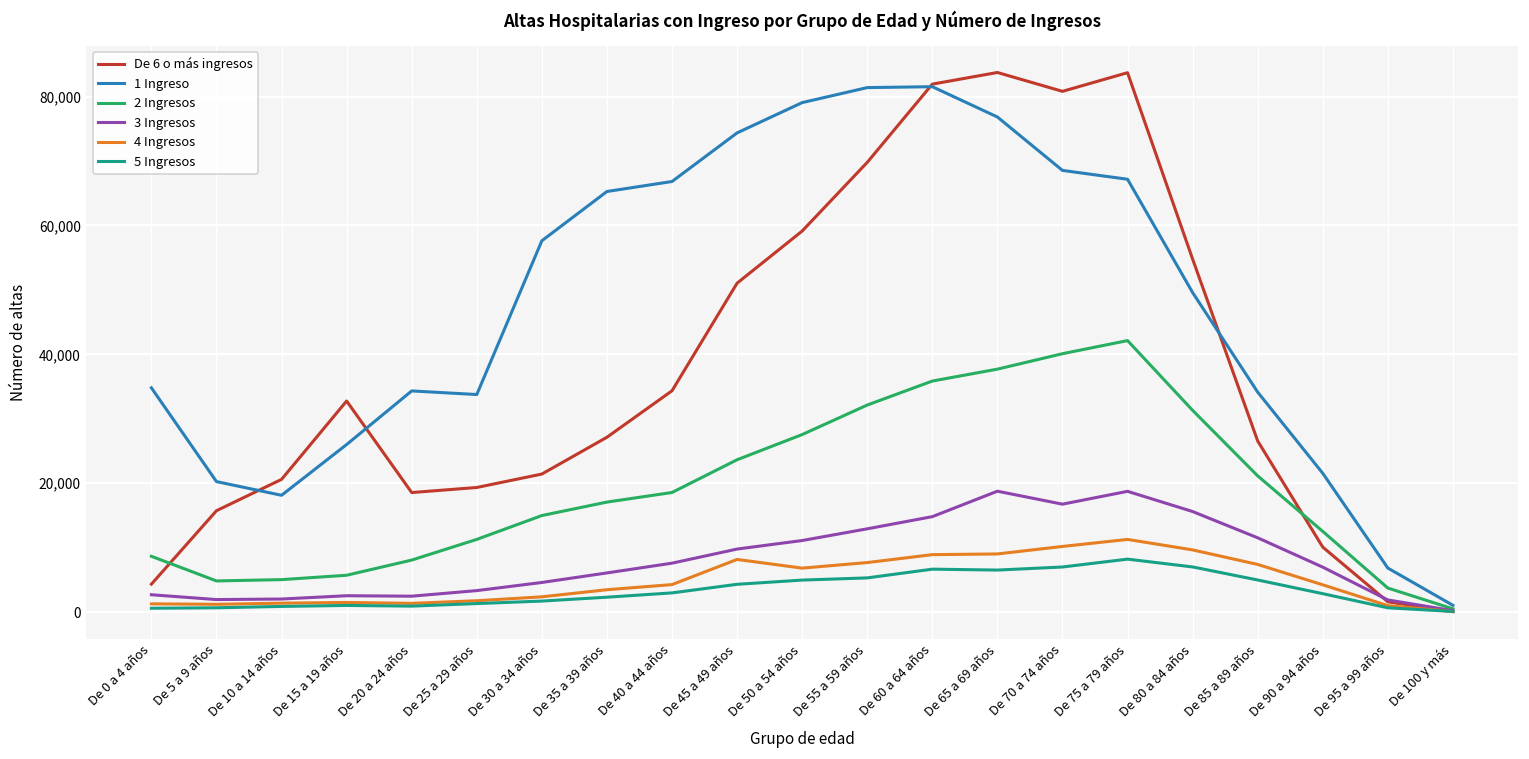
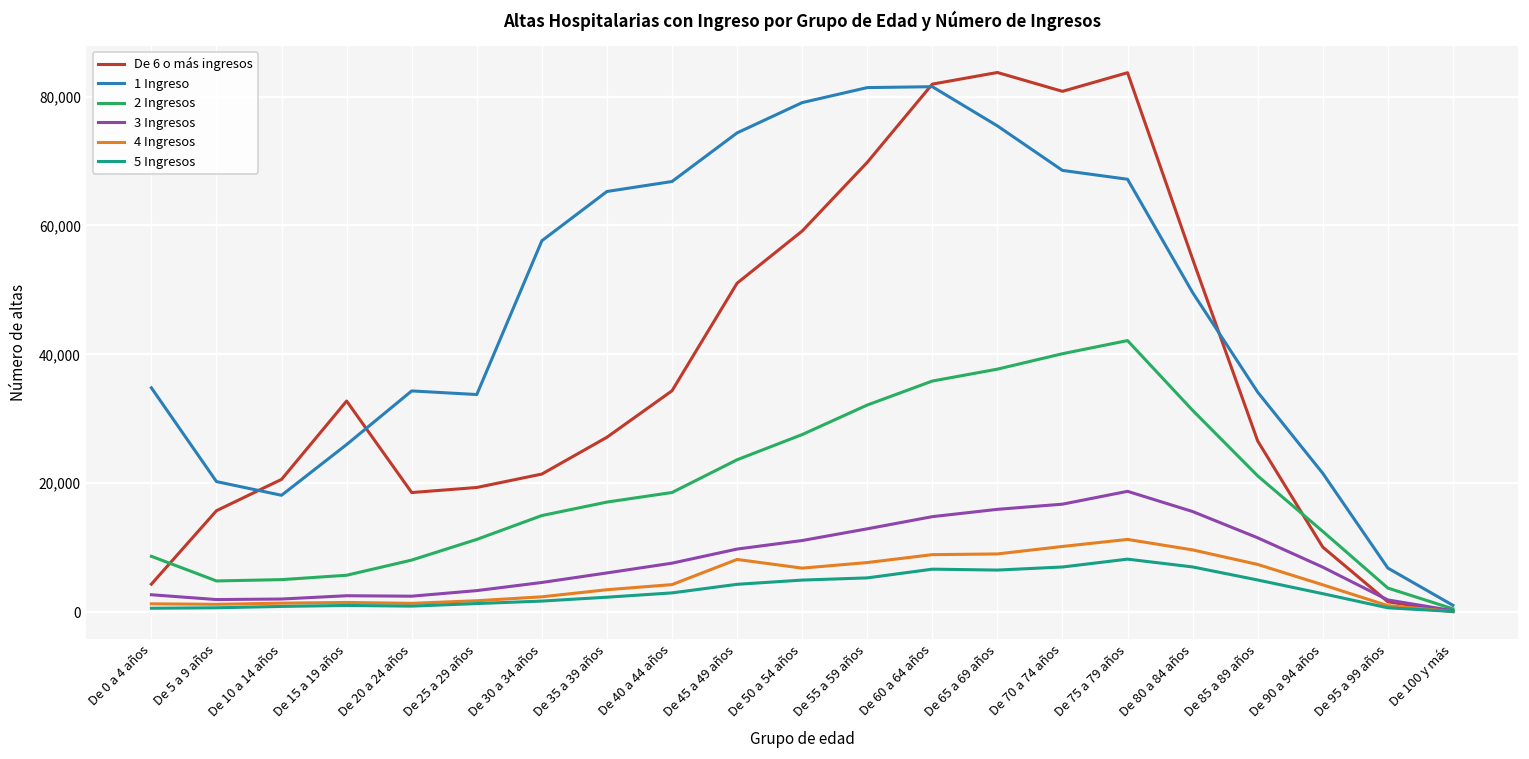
  {
    "De 6 o más ingresos": {
      "De 0 a 4 años": "4,000",
      "De 5 a 9 años": "16,000",
      "De 10 a 14 años": "21,000",
      "De 15 a 19 años": "33,000",
      "De 20 a 24 años": "19,000",
      "De 25 a 29 años": "19,000",
      "De 30 a 34 años": "21,000",
      "De 35 a 39 años": "27,000",
      "De 40 a 44 años": "34,000",
      "De 45 a 49 años": "51,000",
      "De 50 a 54 años": "59,000",
      "De 55 a 59 años": "70,000",
      "De 65 a 69 años": "84,000",
      "De 70 a 74 años": "81,000",
      "De 75 a 79 años": "84,000",
      "De 80 a 84 años": "55,000",
      "De 85 a 89 años": "27,000",
      "De 90 a 94 años": "10,000"
    },
    "1 Ingreso": {
      "De 0 a 4 años": "35,000",
      "De 5 a 9 años": "20,000",
      "De 10 a 14 años": "18,000",
      "De 15 a 19 años": "26,000",
      "De 20 a 24 años": "34,000",
      "De 25 a 29 años": "34,000",
      "De 30 a 34 años": "58,000",
      "De 35 a 39 años": "65,000",
      "De 40 a 44 años": "67,000",
      "De 45 a 49 años": "74,000",
      "De 50 a 54 años": "79,000",
      "De 55 a 59 años": "81,000",
-     "De 65 a 69 años": "77,000",
+     "De 65 a 69 años": "75,000",
      "De 70 a 74 años": "69,000",
      "De 75 a 79 años": "67,000",
      "De 80 a 84 años": "50,000",
      "De 85 a 89 años": "34,000",
      "De 90 a 94 años": "22,000",
      "De 95 a 99 años": "7,000",
      "De 100 y más": "1,000"
    },
    "3 Ingresos": {
      "De 0 a 4 años": "3,000",
      "De 5 a 9 años": "2,000",
      "De 10 a 14 años": "2,000",
      "De 15 a 19 años": "3,000",
      "De 20 a 24 años": "2,000",
      "De 25 a 29 años": "3,000",
      "De 30 a 34 años": "5,000",
      "De 35 a 39 años": "6,000",
      "De 40 a 44 años": "8,000",
      "De 45 a 49 años": "10,000",
      "De 50 a 54 años": "11,000",
      "De 55 a 59 años": "13,000",
      "De 60 a 64 años": "15,000",
-     "De 65 a 69 años": "19,000",
+     "De 65 a 69 años": "16,000",
      "De 70 a 74 años": "17,000",
      "De 75 a 79 años": "19,000",
      "De 80 a 84 años": "16,000",
      "De 85 a 89 años": "12,000",
      "De 90 a 94 años": "7,000"
    },
    "4 Ingresos": {
      "De 0 a 4 años": "1,000",
      "De 5 a 9 años": "1,000",
      "De 10 a 14 años": "1,000",
      "De 15 a 19 años": "1,000",
      "De 25 a 29 años": "2,000",
      "De 30 a 34 años": "2,000",
      "De 35 a 39 años": "3,000",
      "De 40 a 44 años": "4,000",
      "De 45 a 49 años": "8,000",
      "De 50 a 54 años": "7,000",
      "De 55 a 59 años": "8,000",
      "De 60 a 64 años": "9,000",
      "De 65 a 69 años": "9,000",
      "De 70 a 74 años": "10,000",
      "De 75 a 79 años": "11,000",
      "De 80 a 84 años": "10,000",
      "De 85 a 89 años": "7,000",
      "De 90 a 94 años": "4,000"
    }
  }
